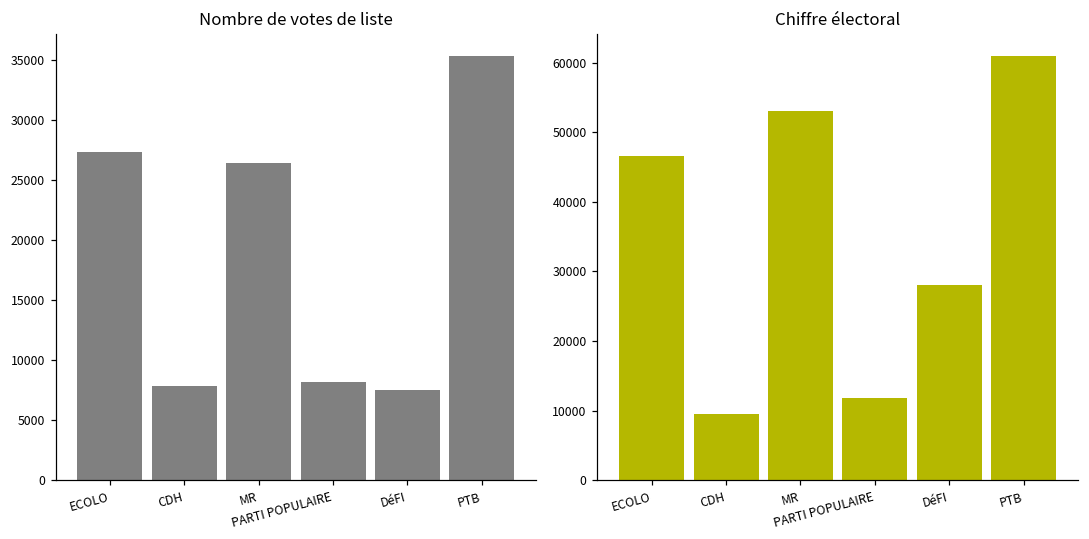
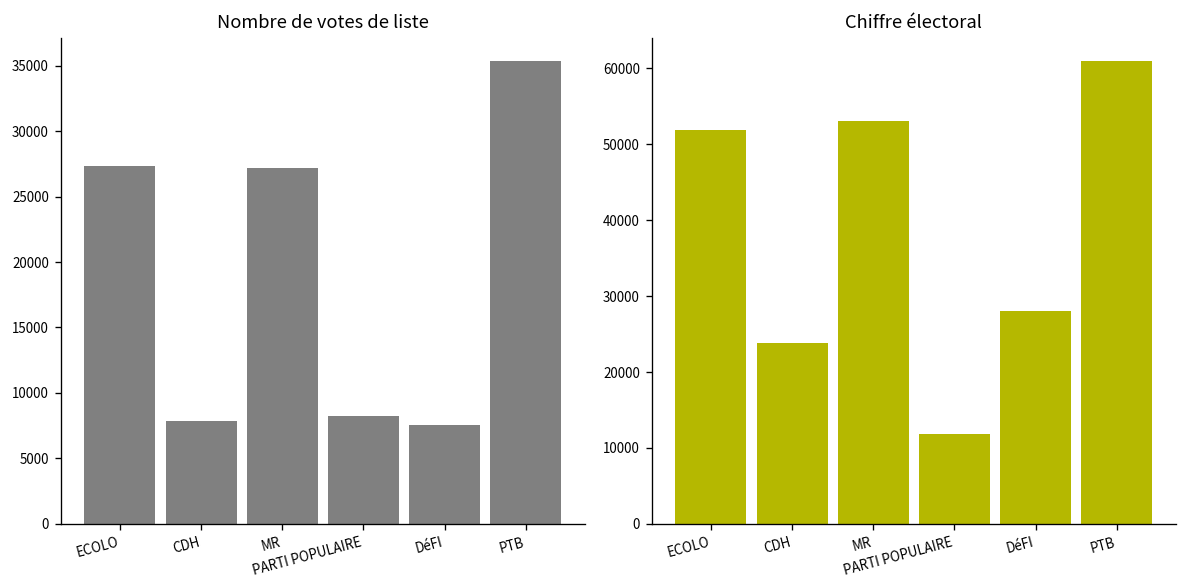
  {
    "Nombre de votes de liste": {
      "ECOLO": 27400,
      "CDH": 7900,
-     "MR": 26400,
+     "MR": 27200,
      "PARTI POPULAIRE": 8200,
      "DéFI": 7500,
      "PTB": 35400
    },
    "Chiffre électoral": {
-     "ECOLO": 47000,
-     "CDH": 9000,
+     "ECOLO": 52000,
+     "CDH": 24000,
      "MR": 53000,
      "PARTI POPULAIRE": 12000,
      "DéFI": 28000,
      "PTB": 61000
    }
  }
